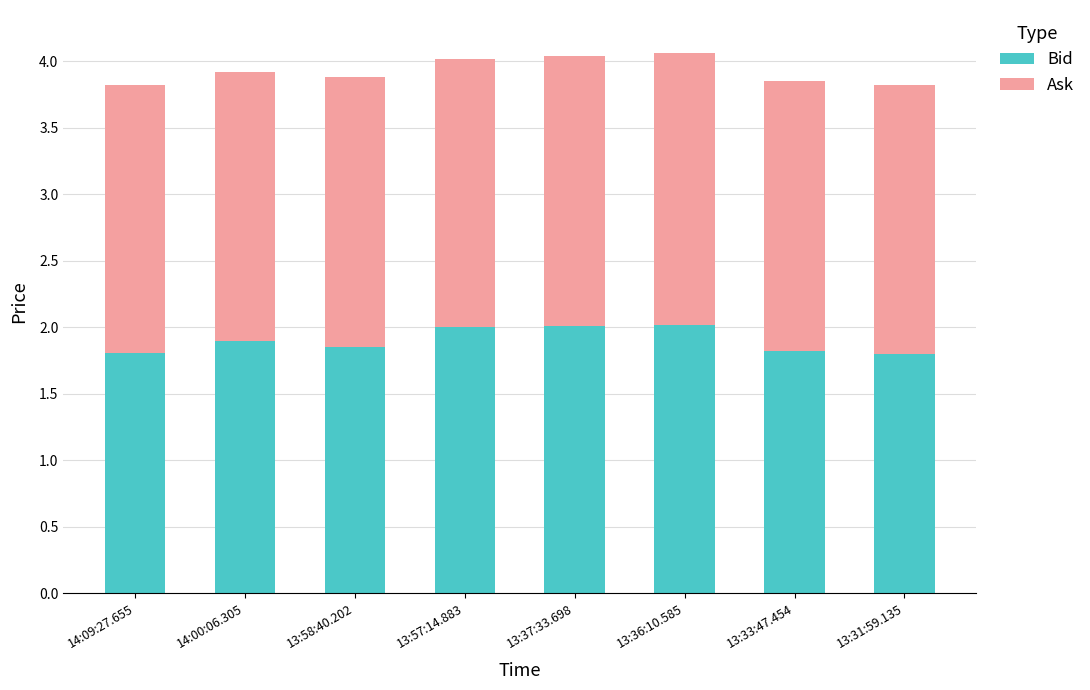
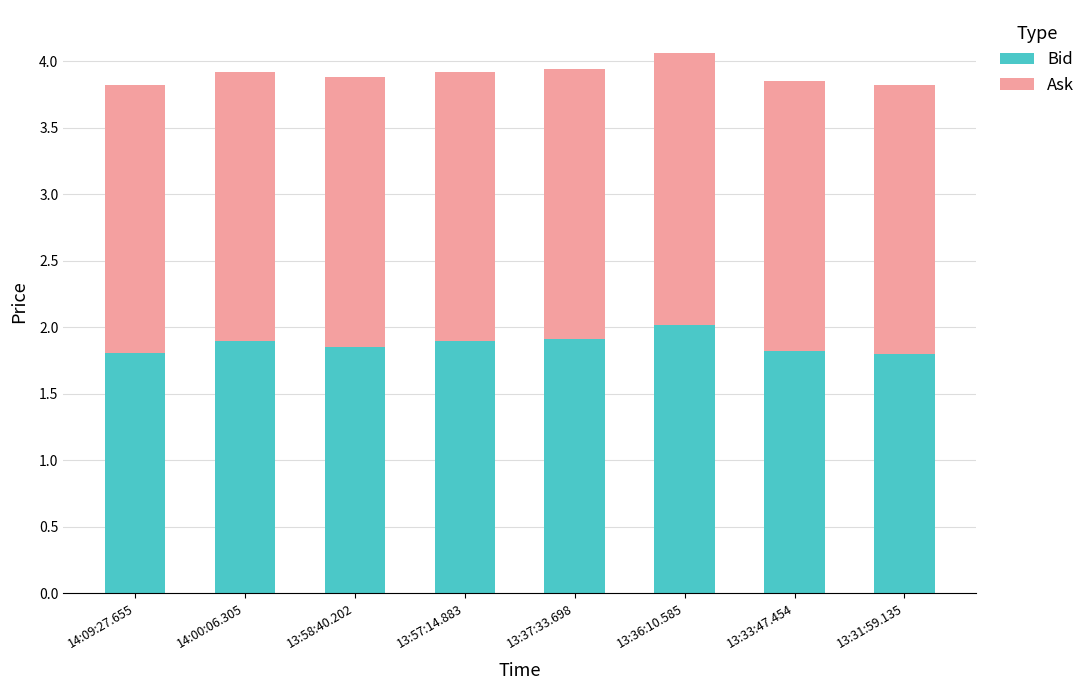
  {
    "Bid": {
      "14:09:27.655": 1.81,
      "14:00:06.305": 1.90,
      "13:58:40.202": 1.85,
-     "13:57:14.883": 2.0,
-     "13:37:33.698": 2.01,
+     "13:57:14.883": 1.9,
+     "13:37:33.698": 1.91,
      "13:36:10.585": 2.02,
      "13:33:47.454": 1.82,
      "13:31:59.135": 1.80
    },
    "Ask": {
      "14:09:27.655": 2.01,
      "14:00:06.305": 2.02,
      "13:58:40.202": 2.03,
      "13:57:14.883": 2.02,
      "13:37:33.698": 2.03,
      "13:36:10.585": 2.04,
      "13:33:47.454": 2.03,
      "13:31:59.135": 2.02
    }
  }
